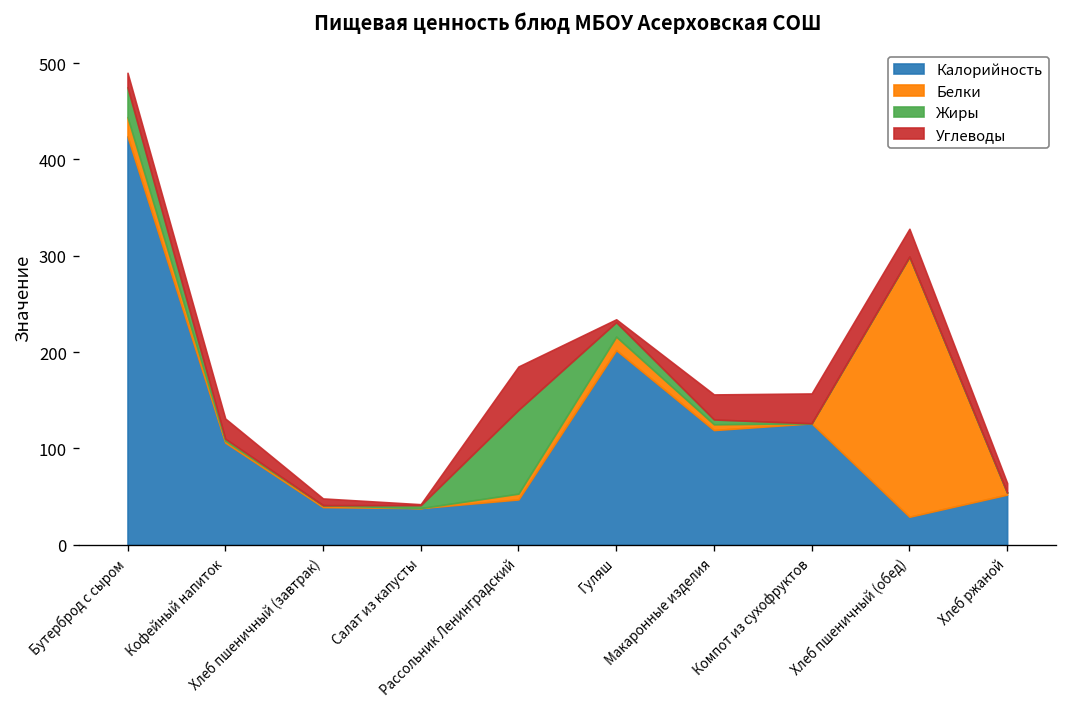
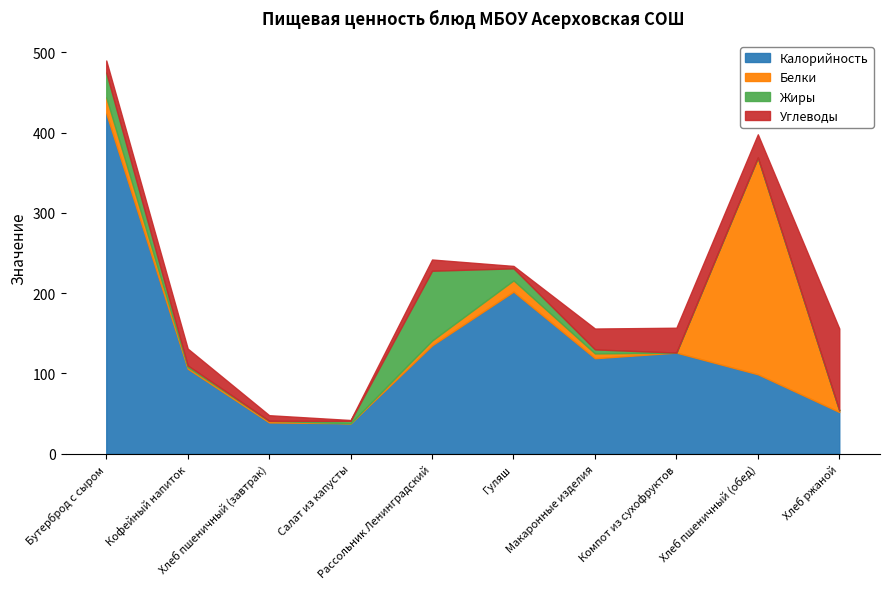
  {
    "Калорийность": {
      "Бутерброд с сыром": 420,
-     "Рассольник Ленинградский": 50,
+     "Рассольник Ленинградский": 140,
      "Гуляш": 200,
      "Макаронные изделия": 120,
-     "Хлеб пшеничный (обед)": 30
+     "Хлеб пшеничный (обед)": 100
    },
    "Белки": {
      "Бутерброд с сыром": 20,
      "Рассольник Ленинградский": 10,
      "Гуляш": 10,
      "Макаронные изделия": 10
    },
    "Жиры": {
      "Бутерброд с сыром": 30,
      "Рассольник Ленинградский": 90,
      "Макаронные изделия": 10
    },
    "Углеводы": {
      "Бутерброд с сыром": 20,
      "Кофейный напиток": 20,
      "Хлеб пшеничный (завтрак)": 10,
-     "Рассольник Ленинградский": 50,
+     "Рассольник Ленинградский": 10,
      "Макаронные изделия": 30,
      "Компот из сухофруктов": 30,
      "Хлеб пшеничный (обед)": 30,
-     "Хлеб ржаной": 10
+     "Хлеб ржаной": 100
    }
  }
